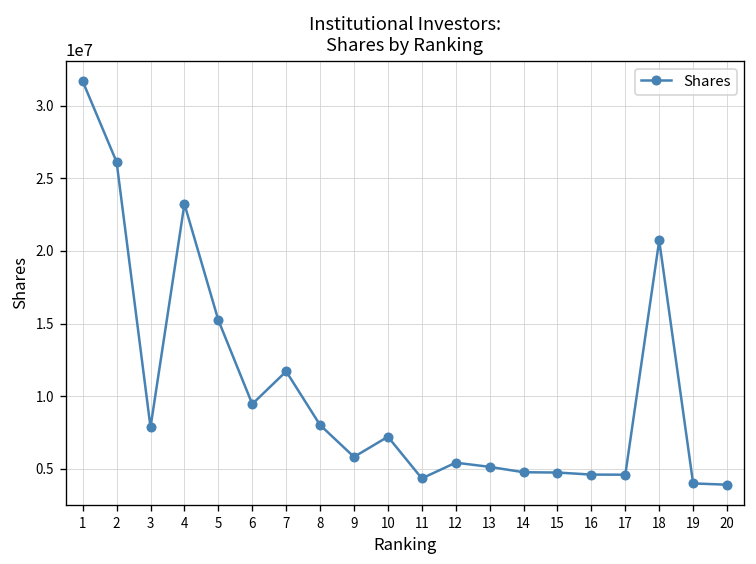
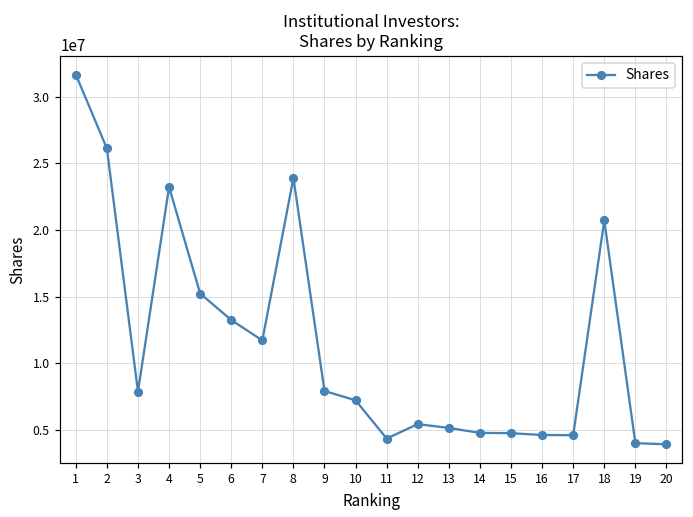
  {
    "1": 31700000,
    "2": 26100000,
    "3": 7900000,
    "4": 23200000,
    "5": 15200000,
-   "6": 9500000,
+   "6": 13200000,
    "7": 11700000,
-   "8": 8000000,
-   "9": 5800000,
+   "8": 23900000,
+   "9": 7900000,
    "10": 7200000,
    "11": 4300000,
    "12": 5400000,
    "13": 5100000,
    "14": 4800000,
    "15": 4700000,
    "16": 4600000,
    "17": 4600000,
    "18": 20700000,
    "19": 4000000,
    "20": 3900000
  }
